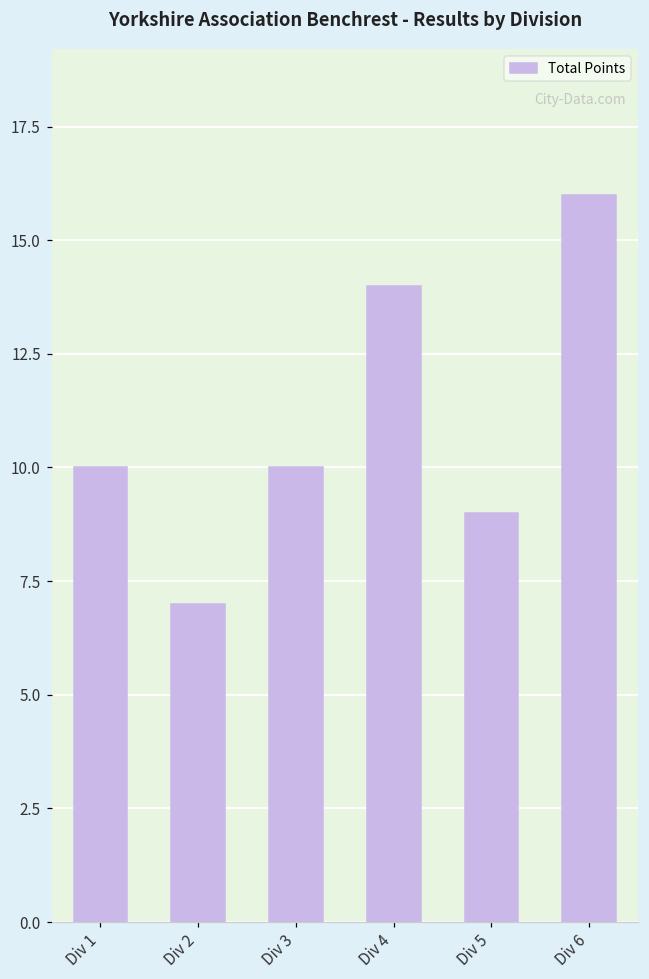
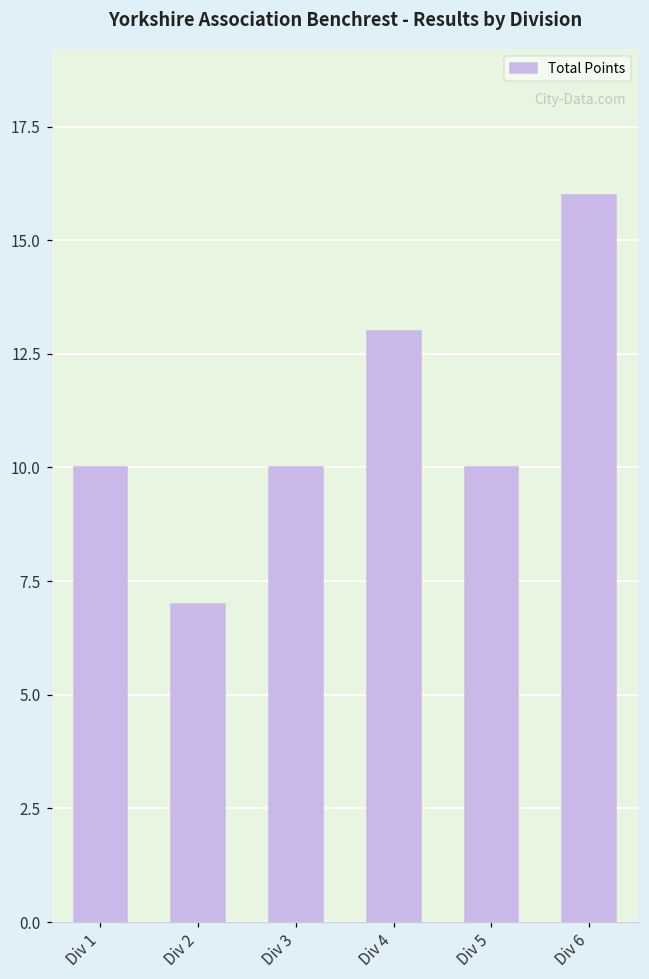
  {
    "Div 1": 10,
    "Div 2": 7,
    "Div 3": 10,
-   "Div 4": 14,
-   "Div 5": 9,
+   "Div 4": 13,
+   "Div 5": 10,
    "Div 6": 16
  }
